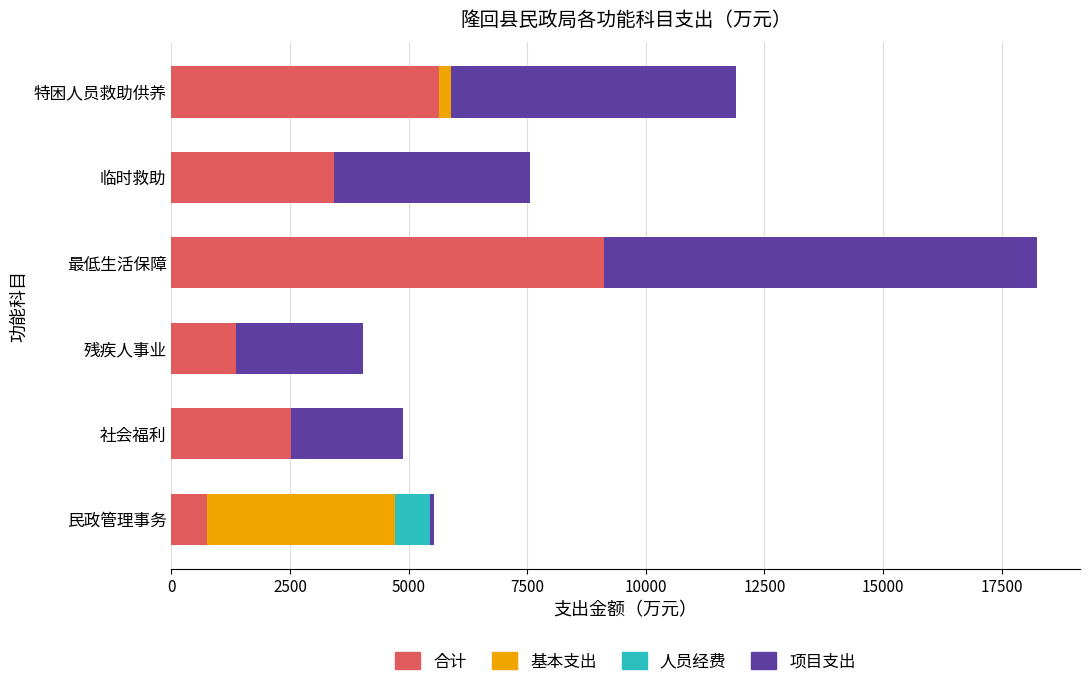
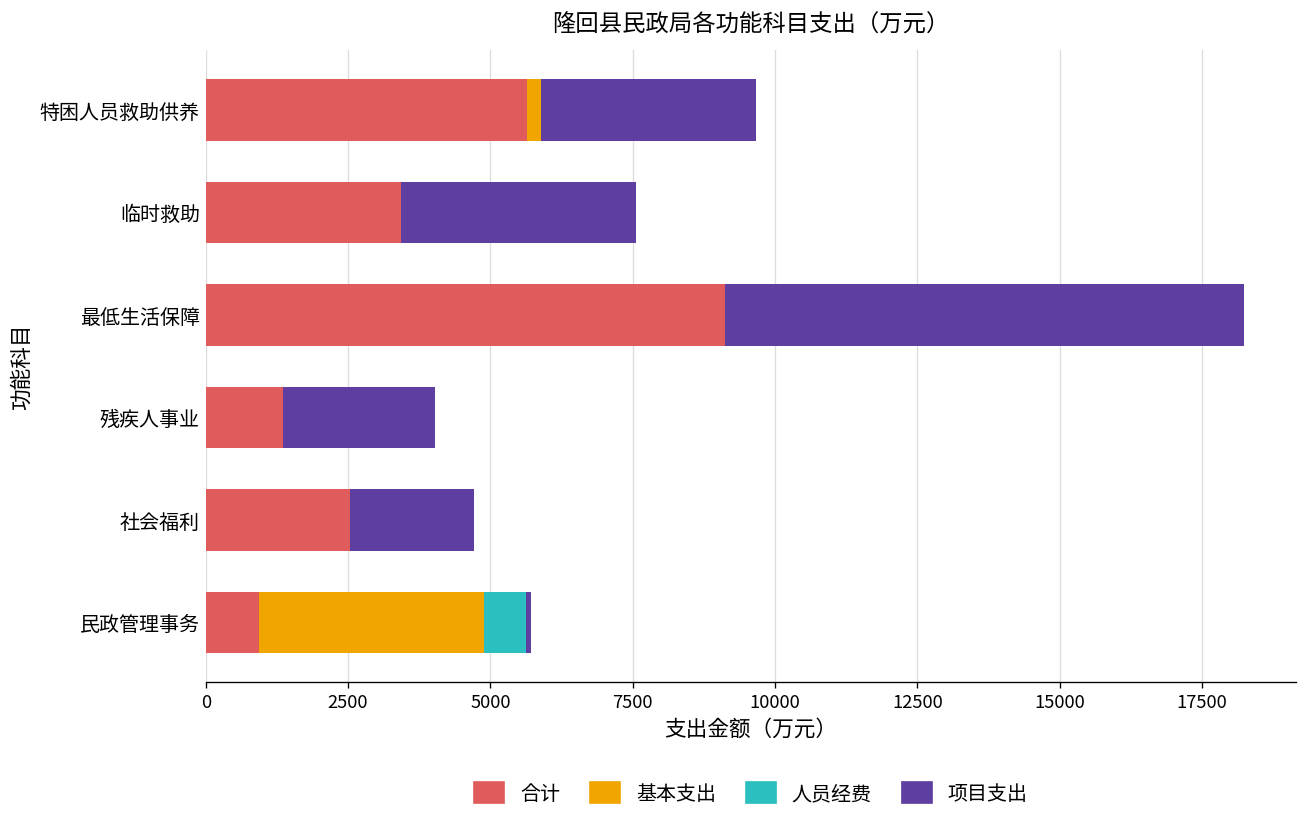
  {
    "合计": {
      "特困人员救助供养": 5600,
      "临时救助": 3400,
      "最低生活保障": 9100,
      "残疾人事业": 1400,
      "社会福利": 2500,
-     "民政管理事务": 800
+     "民政管理事务": 900
    },
    "基本支出": {
      "特困人员救助供养": 300,
      "临时救助": 0,
      "最低生活保障": 0,
      "残疾人事业": 0,
      "社会福利": 0,
      "民政管理事务": 4000
    },
    "人员经费": {
      "特困人员救助供养": 0,
      "临时救助": 0,
      "最低生活保障": 0,
      "残疾人事业": 0,
      "社会福利": 0,
      "民政管理事务": 700
    },
    "项目支出": {
-     "特困人员救助供养": 6000,
+     "特困人员救助供养": 3800,
      "临时救助": 4100,
      "最低生活保障": 9100,
      "残疾人事业": 2700,
-     "社会福利": 2400,
+     "社会福利": 2200,
      "民政管理事务": 100
    }
  }
